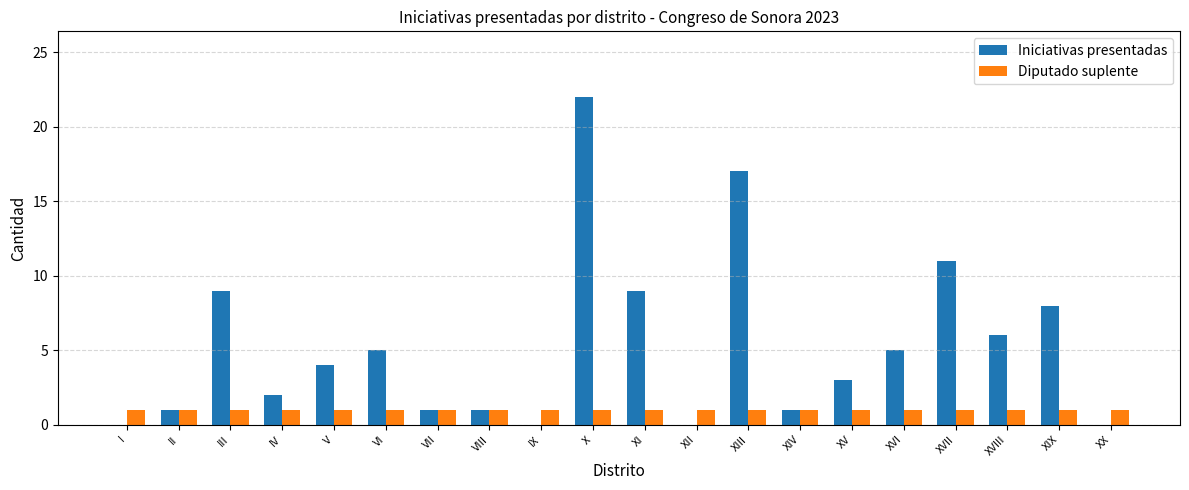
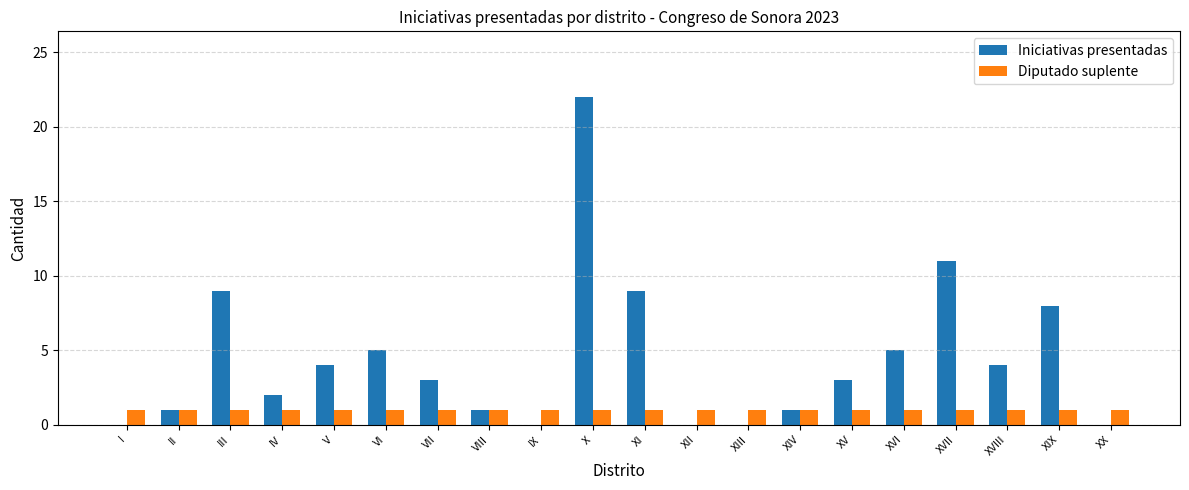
  {
    "Iniciativas presentadas": {
      "I": 0,
      "II": 1,
      "III": 9,
      "IV": 2,
      "V": 4,
      "VI": 5,
-     "VII": 1,
+     "VII": 3,
      "VIII": 1,
      "IX": 0,
      "X": 22,
      "XI": 9,
      "XII": 0,
-     "XIII": 17,
+     "XIII": 0,
      "XIV": 1,
      "XV": 3,
      "XVI": 5,
      "XVII": 11,
-     "XVIII": 6,
+     "XVIII": 4,
      "XIX": 8,
      "XX": 0
    },
    "Diputado suplente": {
      "I": 1,
      "II": 1,
      "III": 1,
      "IV": 1,
      "V": 1,
      "VI": 1,
      "VII": 1,
      "VIII": 1,
      "IX": 1,
      "X": 1,
      "XI": 1,
      "XII": 1,
      "XIII": 1,
      "XIV": 1,
      "XV": 1,
      "XVI": 1,
      "XVII": 1,
      "XVIII": 1,
      "XIX": 1,
      "XX": 1
    }
  }
